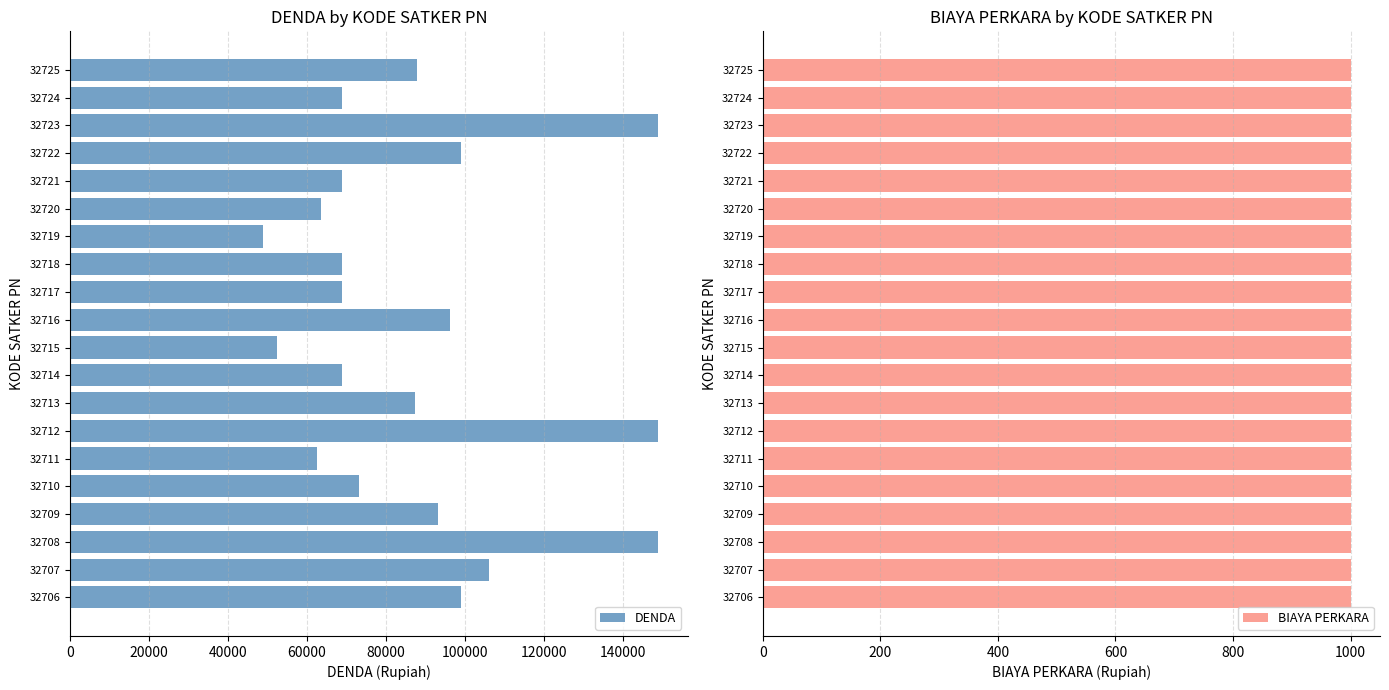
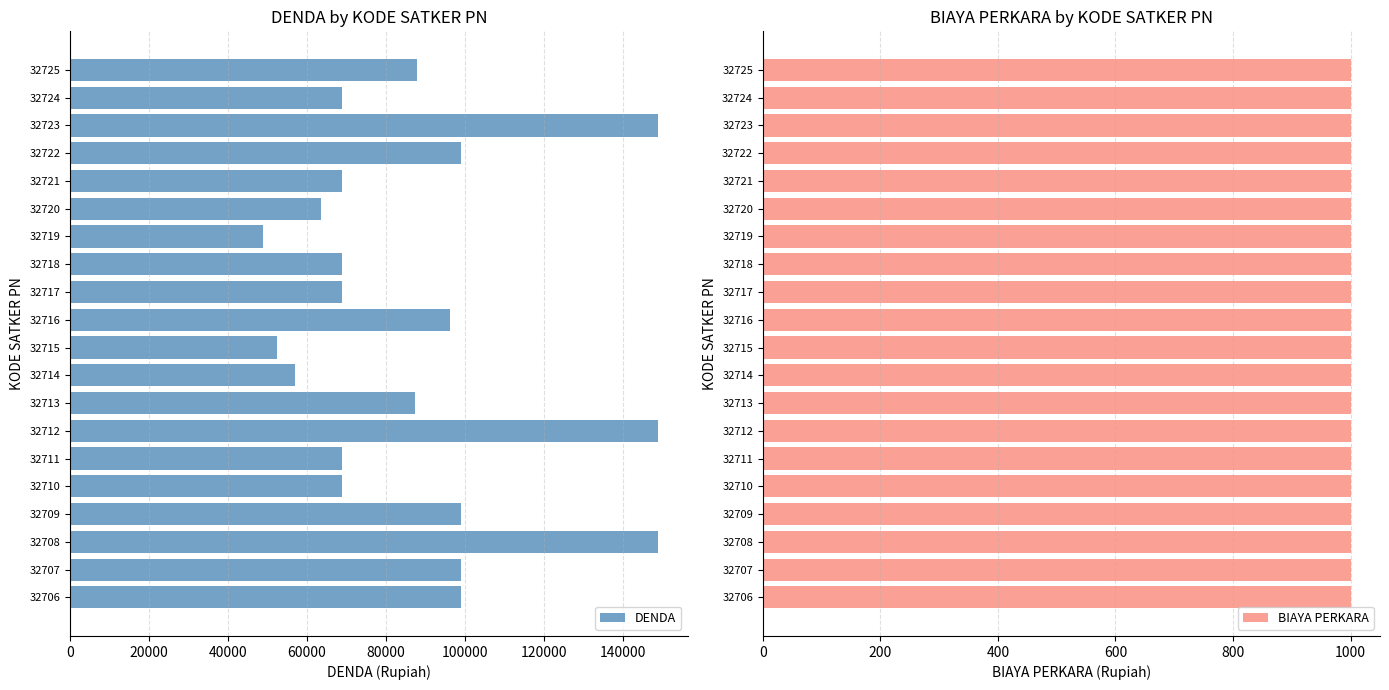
  {
    "DENDA by KODE SATKER PN": {
      "32725": 88000,
      "32724": 69000,
      "32723": 149000,
      "32722": 99000,
      "32721": 69000,
      "32720": 63000,
      "32719": 49000,
      "32718": 69000,
      "32717": 69000,
      "32716": 96000,
      "32715": 52000,
-     "32714": 69000,
+     "32714": 57000,
      "32713": 87000,
      "32712": 149000,
-     "32711": 63000,
-     "32710": 73000,
-     "32709": 93000,
+     "32711": 69000,
+     "32710": 69000,
+     "32709": 99000,
      "32708": 149000,
-     "32707": 106000,
+     "32707": 99000,
      "32706": 99000
    },
    "BIAYA PERKARA by KODE SATKER PN": {
      "32725": 1000,
      "32724": 1000,
      "32723": 1000,
      "32722": 1000,
      "32721": 1000,
      "32720": 1000,
      "32719": 1000,
      "32718": 1000,
      "32717": 1000,
      "32716": 1000,
      "32715": 1000,
      "32714": 1000,
      "32713": 1000,
      "32712": 1000,
      "32711": 1000,
      "32710": 1000,
      "32709": 1000,
      "32708": 1000,
      "32707": 1000,
      "32706": 1000
    }
  }
